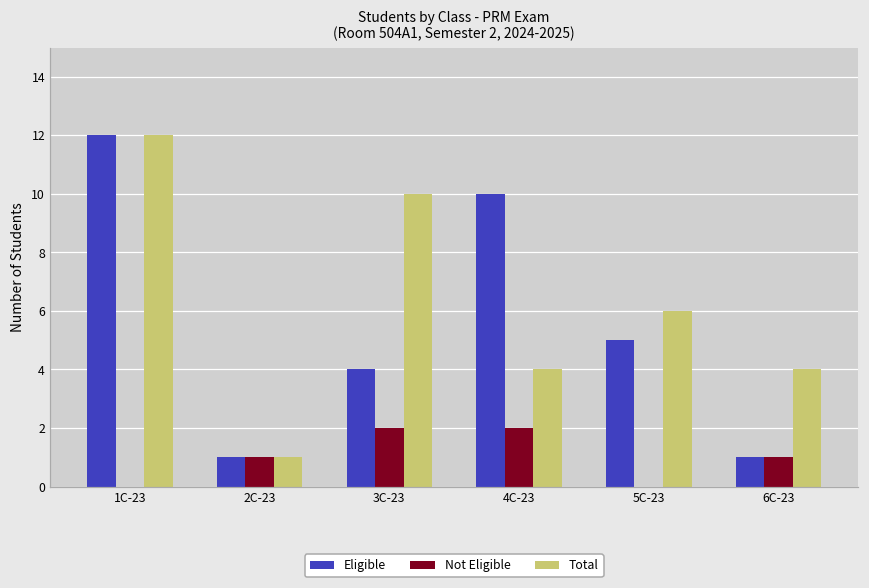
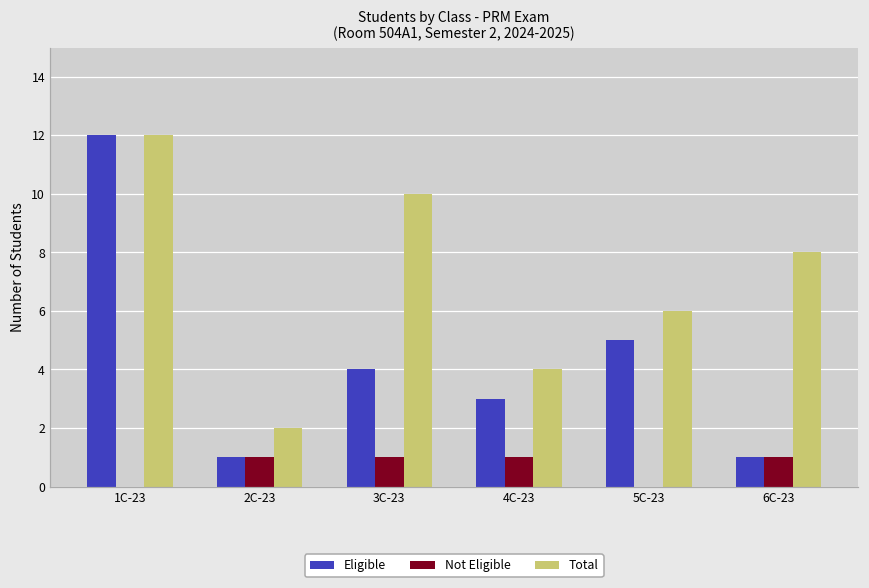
  {
    "Eligible": {
      "1C-23": 12,
      "2C-23": 1,
      "3C-23": 4,
-     "4C-23": 10,
+     "4C-23": 3,
      "5C-23": 5,
      "6C-23": 1
    },
    "Not Eligible": {
      "1C-23": 0,
      "2C-23": 1,
-     "3C-23": 2,
-     "4C-23": 2,
+     "3C-23": 1,
+     "4C-23": 1,
      "5C-23": 0,
      "6C-23": 1
    },
    "Total": {
      "1C-23": 12,
-     "2C-23": 1,
+     "2C-23": 2,
      "3C-23": 10,
      "4C-23": 4,
      "5C-23": 6,
-     "6C-23": 4
+     "6C-23": 8
    }
  }
